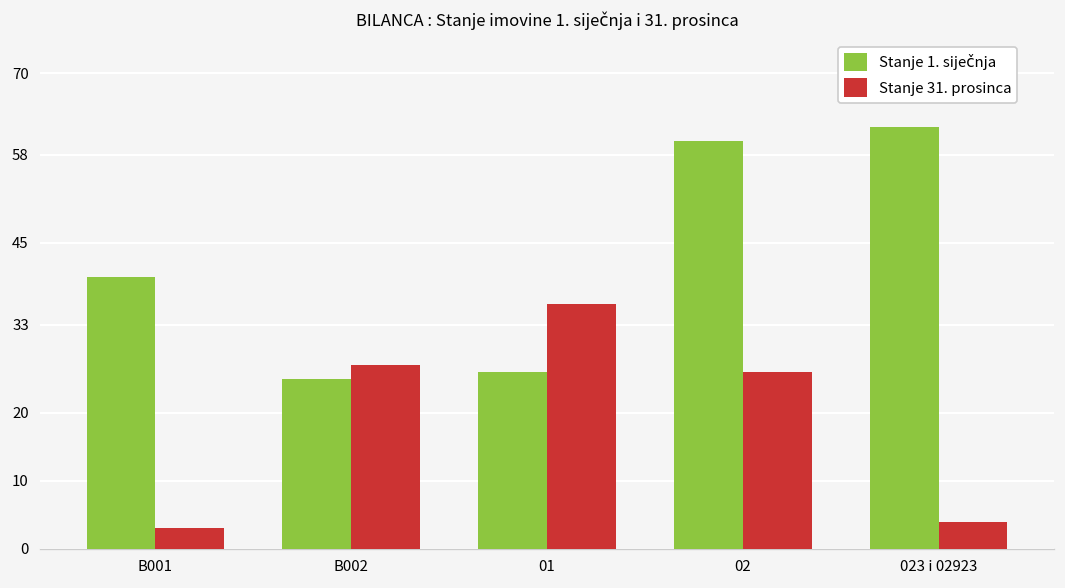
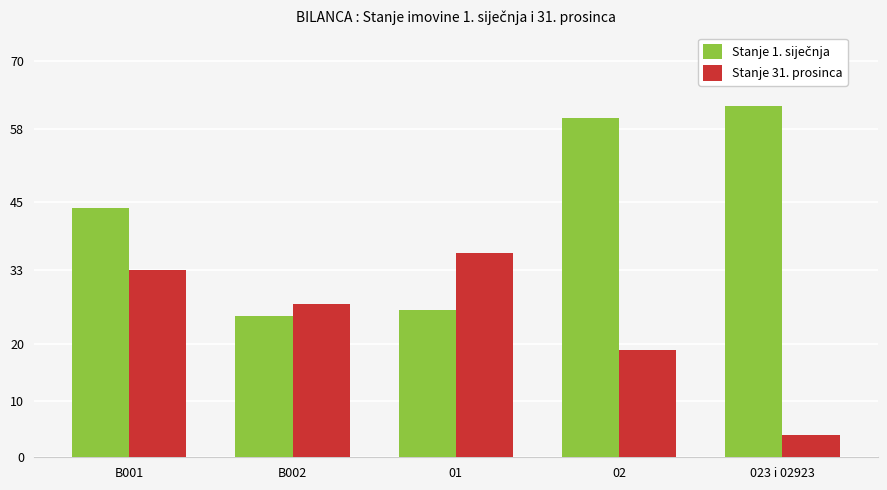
  {
    "Stanje 1. siječnja": {
-     "B001": 40,
+     "B001": 44,
      "B002": 25,
      "01": 26,
      "02": 60,
      "023 i 02923": 62
    },
    "Stanje 31. prosinca": {
-     "B001": 3,
+     "B001": 33,
      "B002": 27,
      "01": 36,
-     "02": 26,
+     "02": 19,
      "023 i 02923": 4
    }
  }
